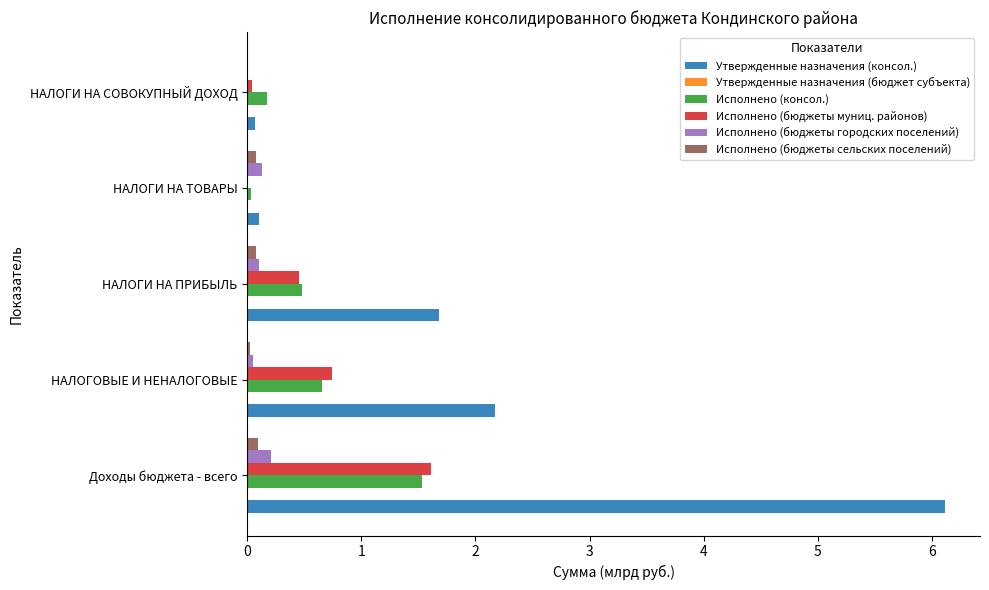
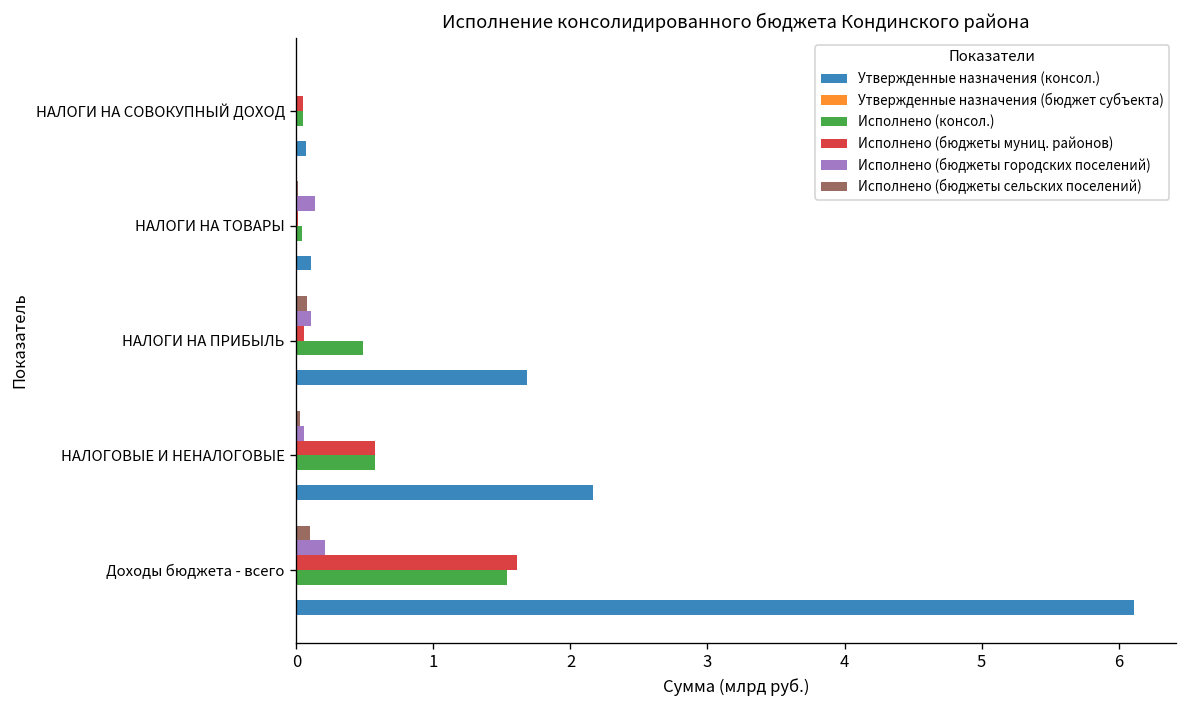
  {
    "Утвержденные назначения (консол.)": {
      "НАЛОГИ НА СОВОКУПНЫЙ ДОХОД": 0.07,
      "НАЛОГИ НА ТОВАРЫ": 0.11,
      "НАЛОГИ НА ПРИБЫЛЬ": 1.68,
      "НАЛОГОВЫЕ И НЕНАЛОГОВЫЕ": 2.17,
      "Доходы бюджета - всего": 6.11
    },
    "Утвержденные назначения (бюджет субъекта)": {
      "НАЛОГИ НА СОВОКУПНЫЙ ДОХОД": 0.00,
      "НАЛОГИ НА ТОВАРЫ": 0.00,
      "НАЛОГИ НА ПРИБЫЛЬ": 0.00,
      "НАЛОГОВЫЕ И НЕНАЛОГОВЫЕ": 0.00,
      "Доходы бюджета - всего": 0.00
    },
    "Исполнено (консол.)": {
-     "НАЛОГИ НА СОВОКУПНЫЙ ДОХОД": 0.17,
+     "НАЛОГИ НА СОВОКУПНЫЙ ДОХОД": 0.04,
      "НАЛОГИ НА ТОВАРЫ": 0.04,
      "НАЛОГИ НА ПРИБЫЛЬ": 0.49,
-     "НАЛОГОВЫЕ И НЕНАЛОГОВЫЕ": 0.65,
+     "НАЛОГОВЫЕ И НЕНАЛОГОВЫЕ": 0.57,
      "Доходы бюджета - всего": 1.53
    },
    "Исполнено (бюджеты муниц. районов)": {
      "НАЛОГИ НА СОВОКУПНЫЙ ДОХОД": 0.04,
-     "НАЛОГИ НА ПРИБЫЛЬ": 0.45,
-     "НАЛОГОВЫЕ И НЕНАЛОГОВЫЕ": 0.74,
+     "НАЛОГИ НА ПРИБЫЛЬ": 0.05,
+     "НАЛОГОВЫЕ И НЕНАЛОГОВЫЕ": 0.58,
      "Доходы бюджета - всего": 1.61
    },
    "Исполнено (бюджеты городских поселений)": {
      "НАЛОГИ НА СОВОКУПНЫЙ ДОХОД": 0.00,
      "НАЛОГИ НА ТОВАРЫ": 0.13,
      "НАЛОГИ НА ПРИБЫЛЬ": 0.10,
      "НАЛОГОВЫЕ И НЕНАЛОГОВЫЕ": 0.05,
      "Доходы бюджета - всего": 0.21
    },
    "Исполнено (бюджеты сельских поселений)": {
-     "НАЛОГИ НА ТОВАРЫ": 0.08,
+     "НАЛОГИ НА ТОВАРЫ": 0.01,
      "НАЛОГИ НА ПРИБЫЛЬ": 0.08,
      "НАЛОГОВЫЕ И НЕНАЛОГОВЫЕ": 0.02,
      "Доходы бюджета - всего": 0.10
    }
  }
